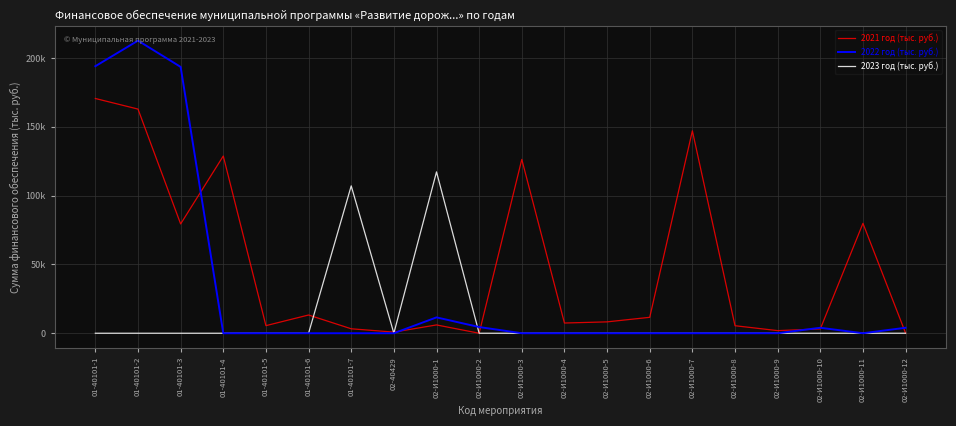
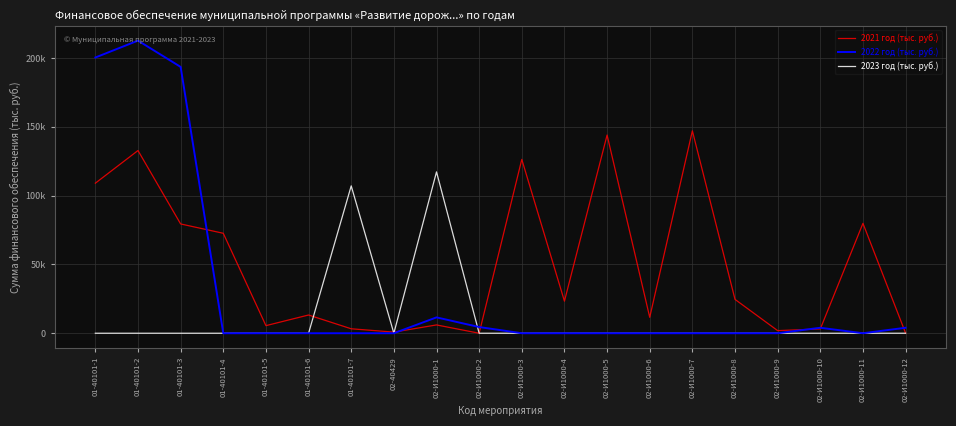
  {
    "2021 год (тыс. руб.)": {
-     "01-40101-1": 171000,
-     "01-40101-2": 163000,
+     "01-40101-1": 109000,
+     "01-40101-2": 133000,
      "01-40101-3": 79000,
-     "01-40101-4": 129000,
+     "01-40101-4": 73000,
      "01-40101-5": 6000,
      "01-40101-6": 13000,
      "01-40101-7": 3000,
      "02-И1000-1": 6000,
      "02-И1000-3": 126000,
-     "02-И1000-4": 7000,
-     "02-И1000-5": 8000,
+     "02-И1000-4": 23000,
+     "02-И1000-5": 144000,
      "02-И1000-6": 12000,
      "02-И1000-7": 147000,
-     "02-И1000-8": 5000,
+     "02-И1000-8": 25000,
      "02-И1000-9": 2000,
      "02-И1000-11": 80000
    },
    "2022 год (тыс. руб.)": {
-     "01-40101-1": 194000,
+     "01-40101-1": 200000,
      "01-40101-3": 194000,
      "01-40101-7": 0,
      "02-И1000-1": 12000,
      "02-И1000-2": 5000,
      "02-И1000-12": 4000
    },
    "2023 год (тыс. руб.)": {
      "01-40101-1": 0,
      "01-40101-2": 0,
      "01-40101-3": 0,
      "01-40101-7": 107000,
      "02-И1000-1": 117000,
      "02-И1000-10": 0
    }
  }
